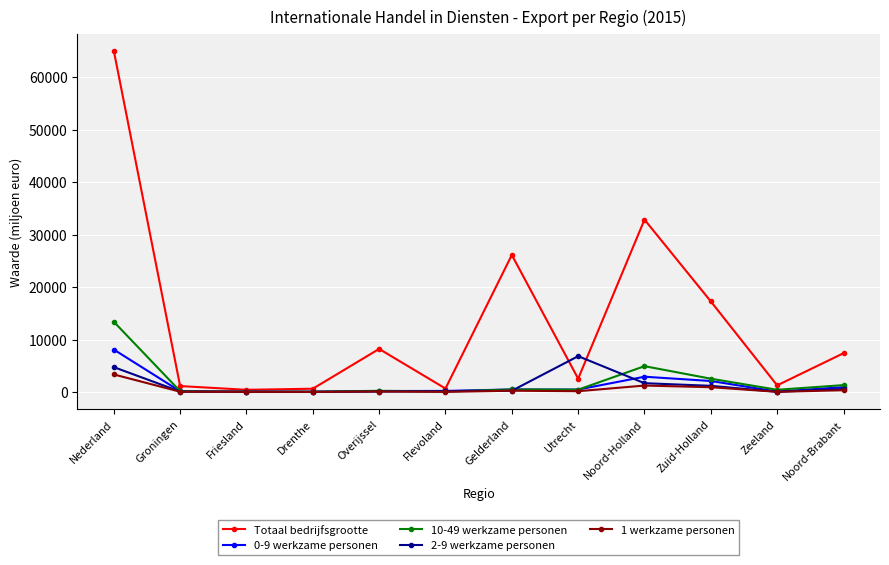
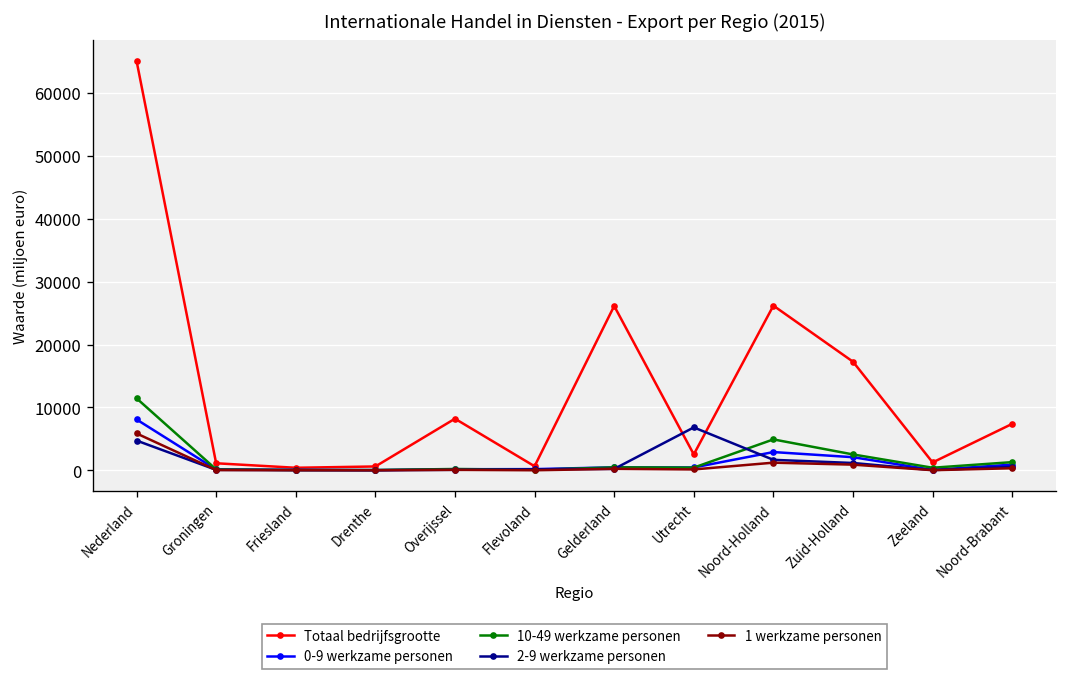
  {
    "Totaal bedrijfsgrootte": {
      "Nederland": 65000,
      "Groningen": 1000,
      "Drenthe": 1000,
      "Overijssel": 8000,
      "Gelderland": 26000,
      "Utrecht": 3000,
-     "Noord-Holland": 33000,
+     "Noord-Holland": 26000,
      "Zuid-Holland": 17000,
      "Zeeland": 1000,
      "Noord-Brabant": 7000
    },
    "0-9 werkzame personen": {
      "Nederland": 8000,
      "Noord-Holland": 3000
    },
    "10-49 werkzame personen": {
-     "Nederland": 13000,
+     "Nederland": 11000,
      "Noord-Holland": 5000
    },
    "2-9 werkzame personen": {
      "Nederland": 5000,
      "Utrecht": 7000
    },
    "1 werkzame personen": {
-     "Nederland": 3000
+     "Nederland": 6000
    }
  }
